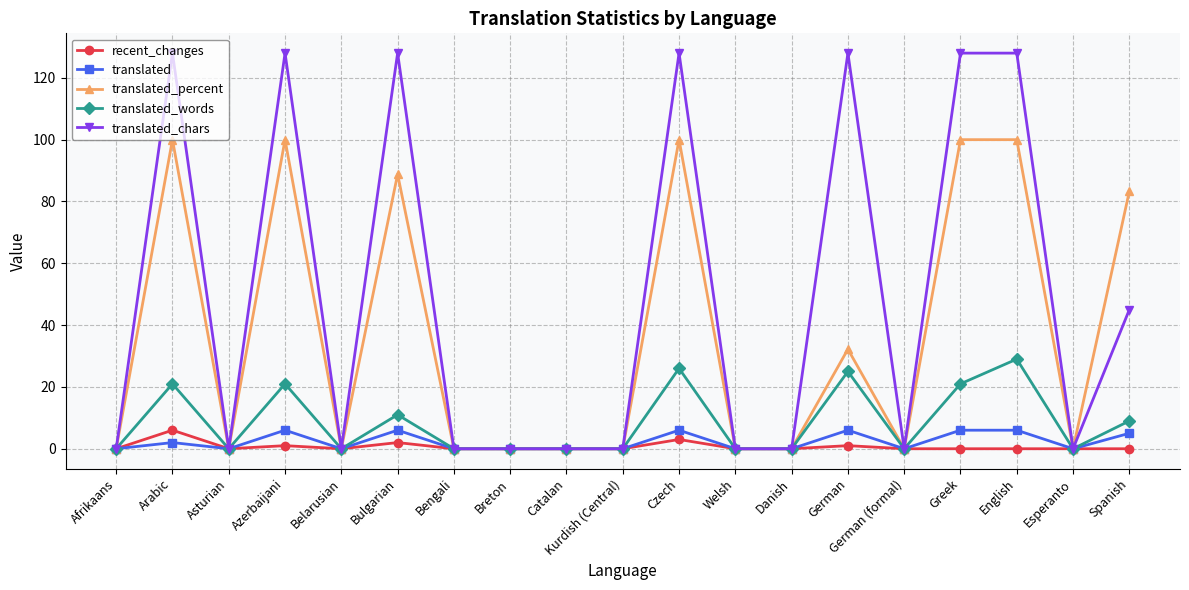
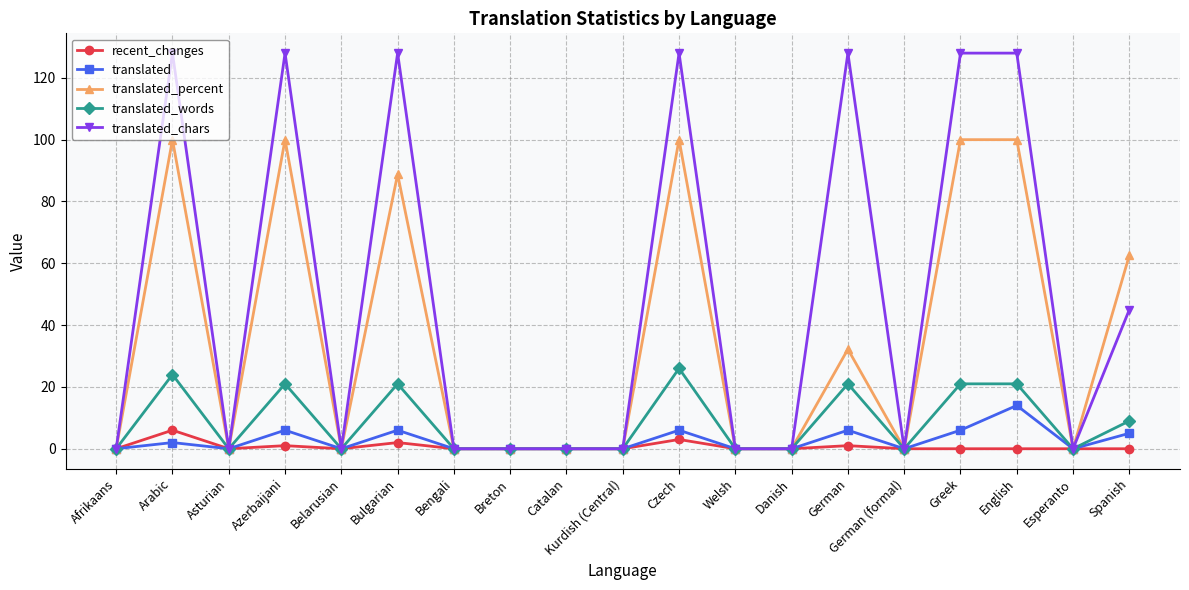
  {
    "recent_changes": {
      "Arabic": 6,
      "Azerbaijani": 1,
      "Bulgarian": 2,
      "Czech": 3,
      "German": 1,
      "Greek": 0,
      "English": 0,
      "Spanish": 0
    },
    "translated": {
      "Arabic": 2,
      "Azerbaijani": 6,
      "Bulgarian": 6,
      "Czech": 6,
      "German": 6,
      "Greek": 6,
-     "English": 6,
+     "English": 14,
      "Spanish": 5
    },
    "translated_percent": {
      "Arabic": 100,
      "Azerbaijani": 100,
      "Bulgarian": 89,
      "Czech": 100,
      "German": 32,
      "Greek": 100,
      "English": 100,
-     "Spanish": 83
+     "Spanish": 63
    },
    "translated_words": {
-     "Arabic": 21,
+     "Arabic": 24,
      "Azerbaijani": 21,
-     "Bulgarian": 11,
+     "Bulgarian": 21,
      "Czech": 26,
-     "German": 25,
+     "German": 21,
      "Greek": 21,
-     "English": 29,
+     "English": 21,
      "Spanish": 9
    },
    "translated_chars": {
      "Azerbaijani": 128,
      "Bulgarian": 128,
      "Czech": 128,
      "German": 128,
      "Greek": 128,
      "English": 128,
      "Spanish": 45
    }
  }
